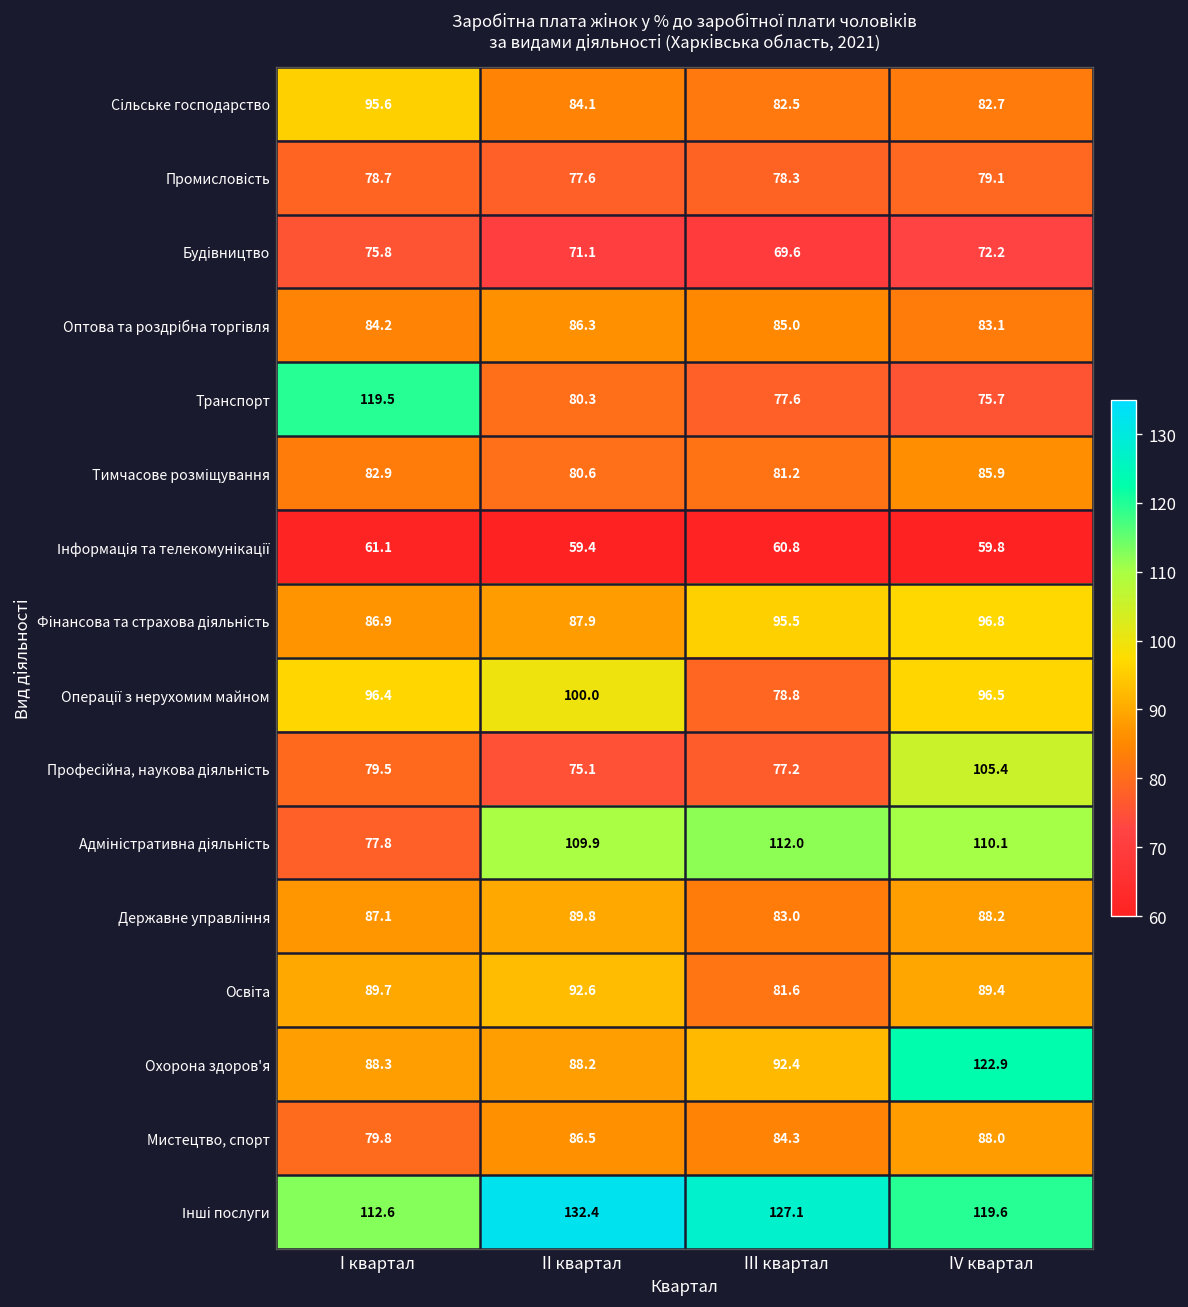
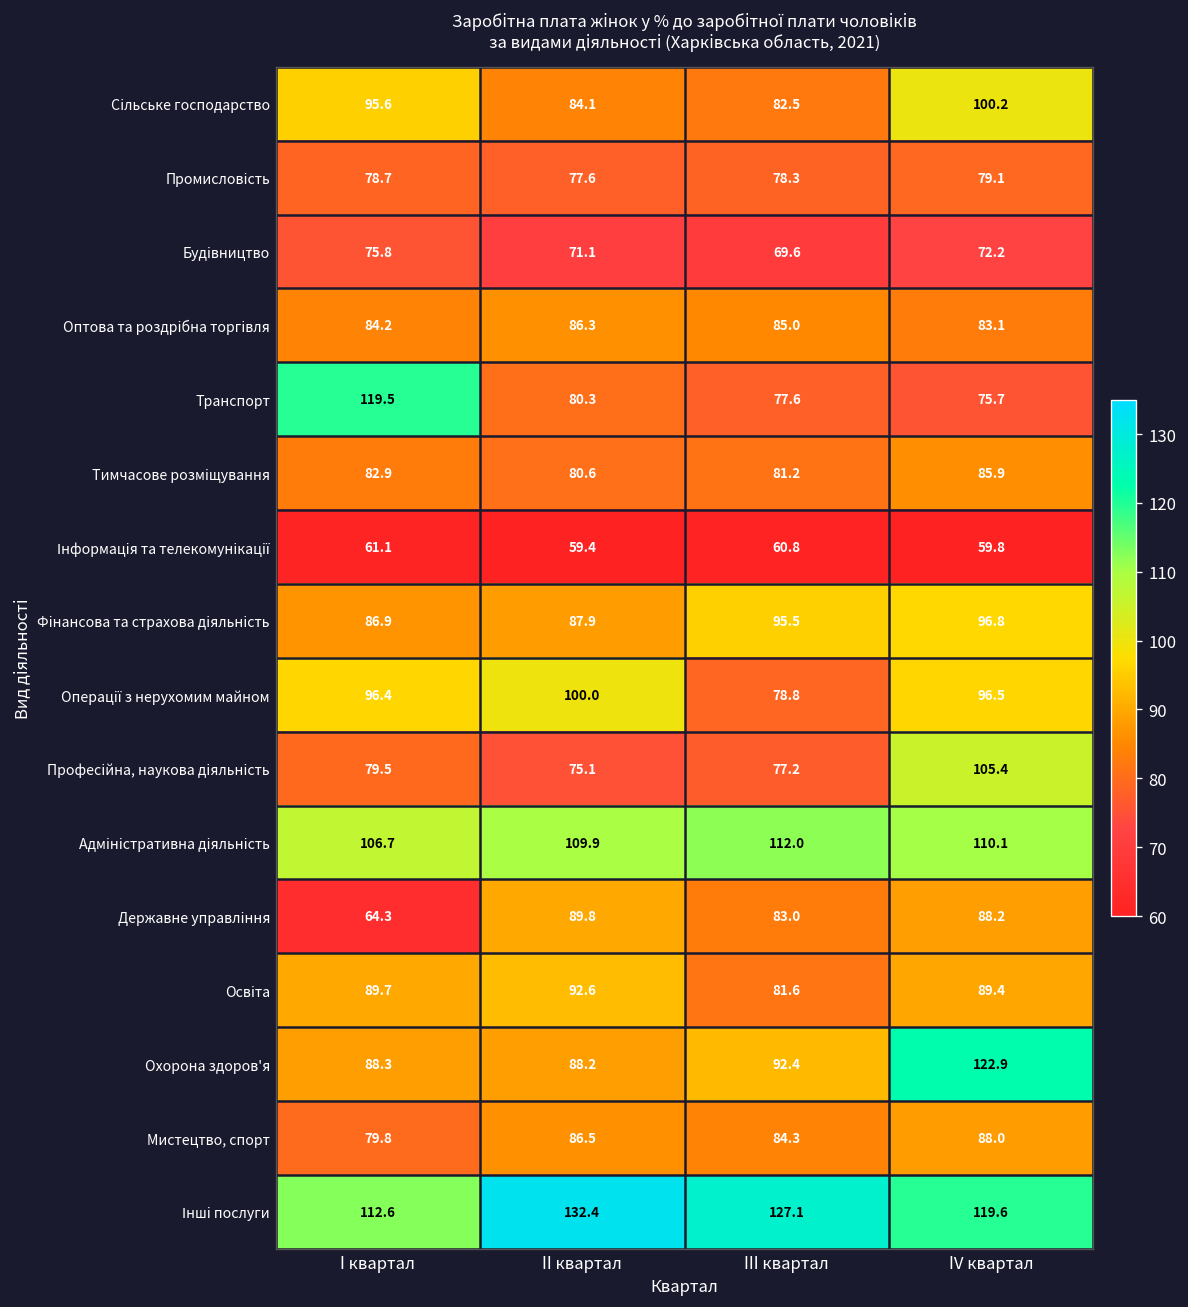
  {
    "Сільське господарство": {
      "І квартал": 95.6,
      "ІІ квартал": 84.1,
      "ІІІ квартал": 82.5,
-     "ІV квартал": 82.7
+     "ІV квартал": 100.2
    },
    "Промисловість": {
      "І квартал": 78.7,
      "ІІ квартал": 77.6,
      "ІІІ квартал": 78.3,
      "ІV квартал": 79.1
    },
    "Будівництво": {
      "І квартал": 75.8,
      "ІІ квартал": 71.1,
      "ІІІ квартал": 69.6,
      "ІV квартал": 72.2
    },
    "Оптова та роздрібна торгівля": {
      "І квартал": 84.2,
      "ІІ квартал": 86.3,
      "ІІІ квартал": 85.0,
      "ІV квартал": 83.1
    },
    "Транспорт": {
      "І квартал": 119.5,
      "ІІ квартал": 80.3,
      "ІІІ квартал": 77.6,
      "ІV квартал": 75.7
    },
    "Тимчасове розміщування": {
      "І квартал": 82.9,
      "ІІ квартал": 80.6,
      "ІІІ квартал": 81.2,
      "ІV квартал": 85.9
    },
    "Інформація та телекомунікації": {
      "І квартал": 61.1,
      "ІІ квартал": 59.4,
      "ІІІ квартал": 60.8,
      "ІV квартал": 59.8
    },
    "Фінансова та страхова діяльність": {
      "І квартал": 86.9,
      "ІІ квартал": 87.9,
      "ІІІ квартал": 95.5,
      "ІV квартал": 96.8
    },
    "Операції з нерухомим майном": {
      "І квартал": 96.4,
      "ІІ квартал": 100.0,
      "ІІІ квартал": 78.8,
      "ІV квартал": 96.5
    },
    "Професійна, наукова діяльність": {
      "І квартал": 79.5,
      "ІІ квартал": 75.1,
      "ІІІ квартал": 77.2,
      "ІV квартал": 105.4
    },
    "Адміністративна діяльність": {
-     "І квартал": 77.8,
+     "І квартал": 106.7,
      "ІІ квартал": 109.9,
      "ІІІ квартал": 112.0,
      "ІV квартал": 110.1
    },
    "Державне управління": {
-     "І квартал": 87.1,
+     "І квартал": 64.3,
      "ІІ квартал": 89.8,
      "ІІІ квартал": 83.0,
      "ІV квартал": 88.2
    },
    "Освіта": {
      "І квартал": 89.7,
      "ІІ квартал": 92.6,
      "ІІІ квартал": 81.6,
      "ІV квартал": 89.4
    },
    "Охорона здоров'я": {
      "І квартал": 88.3,
      "ІІ квартал": 88.2,
      "ІІІ квартал": 92.4,
      "ІV квартал": 122.9
    },
    "Мистецтво, спорт": {
      "І квартал": 79.8,
      "ІІ квартал": 86.5,
      "ІІІ квартал": 84.3,
      "ІV квартал": 88.0
    },
    "Інші послуги": {
      "І квартал": 112.6,
      "ІІ квартал": 132.4,
      "ІІІ квартал": 127.1,
      "ІV квартал": 119.6
    }
  }
